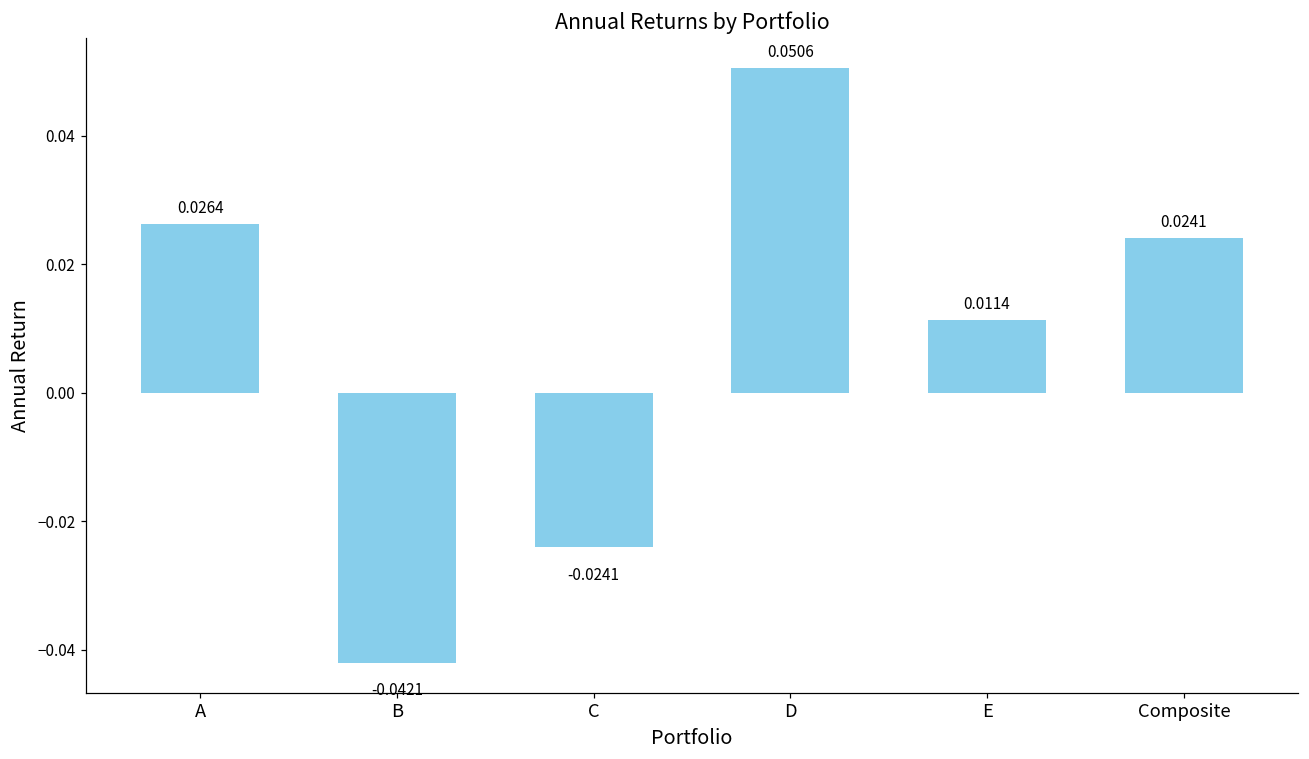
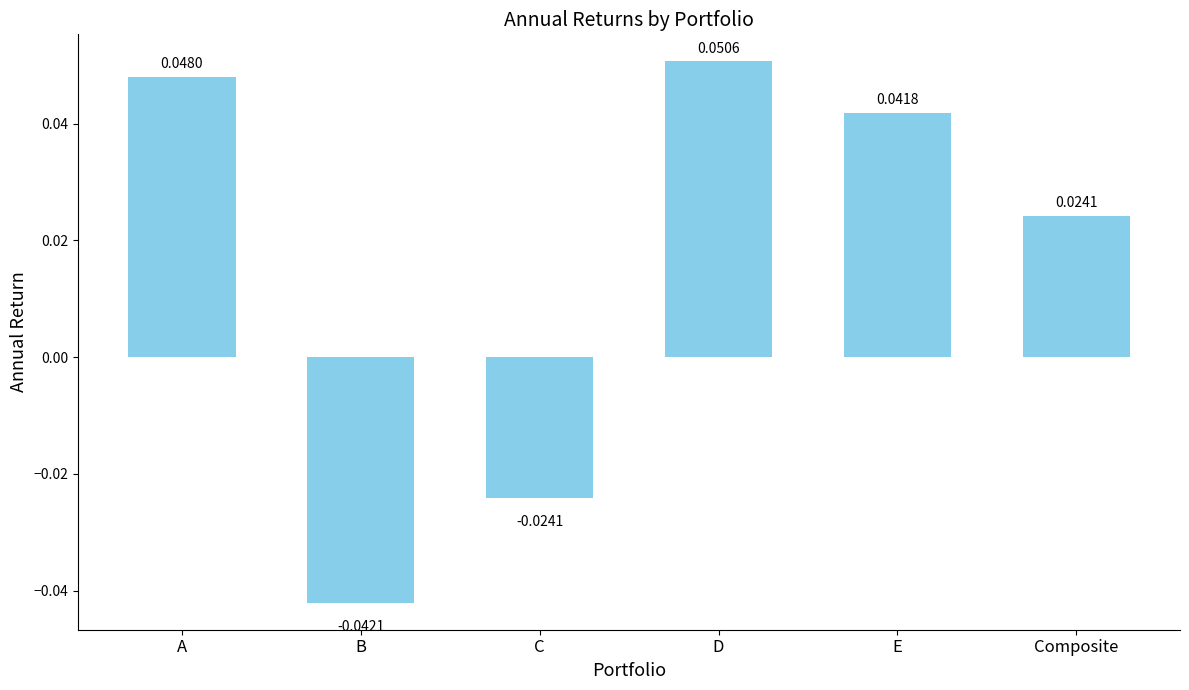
  {
-   "A": 0.0264,
+   "A": 0.0480,
    "B": -0.0421,
    "C": -0.0241,
    "D": 0.0506,
-   "E": 0.0114,
+   "E": 0.0418,
    "Composite": 0.0241
  }
